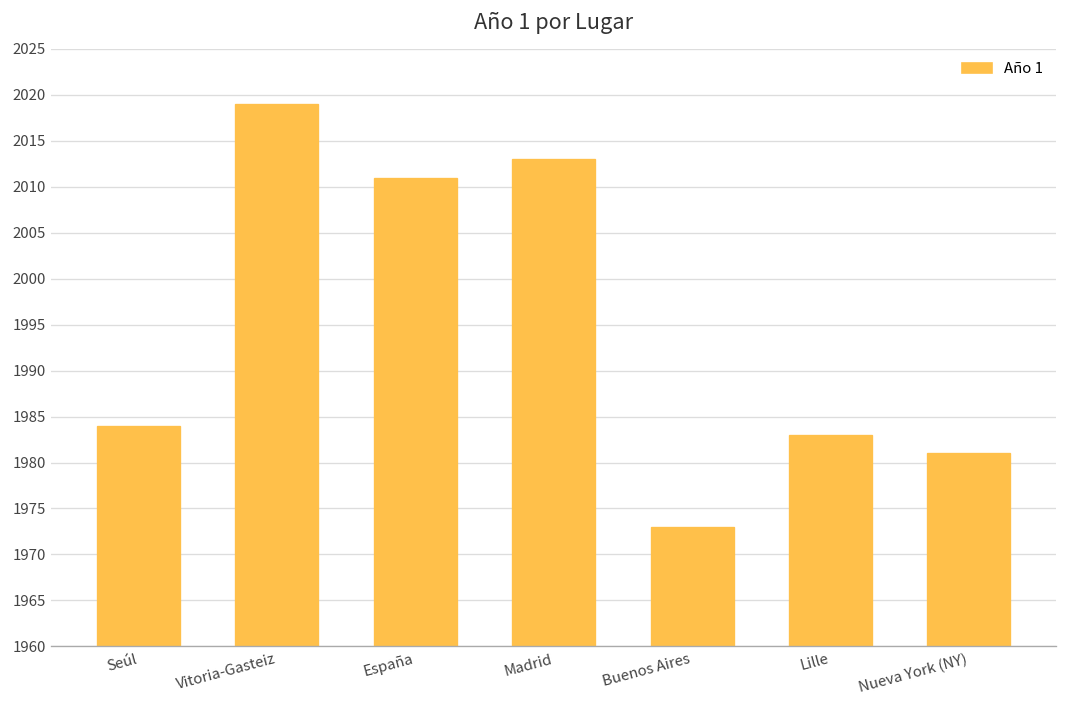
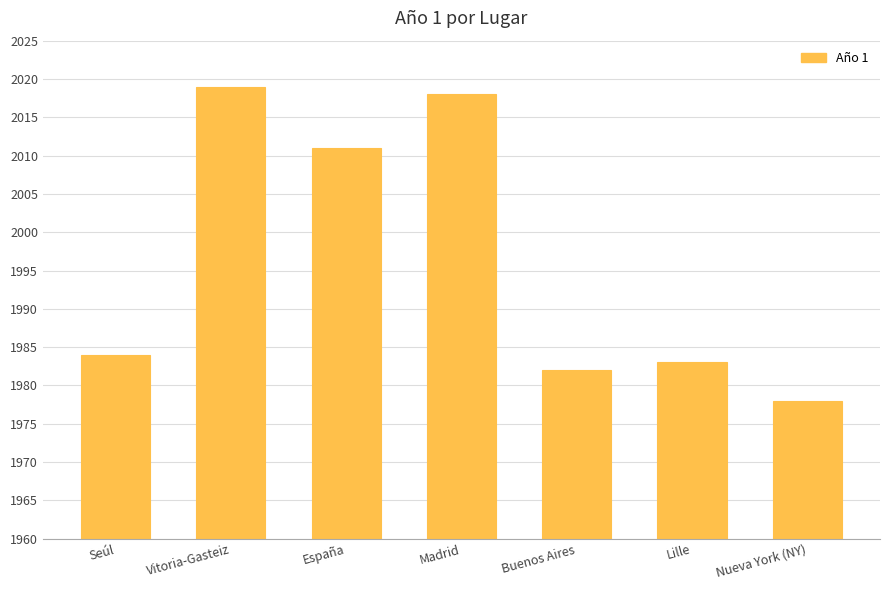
  {
    "Seúl": 1984,
    "Vitoria-Gasteiz": 2019,
    "España": 2011,
-   "Madrid": 2013,
-   "Buenos Aires": 1973,
+   "Madrid": 2018,
+   "Buenos Aires": 1982,
    "Lille": 1983,
-   "Nueva York (NY)": 1981
+   "Nueva York (NY)": 1978
  }
